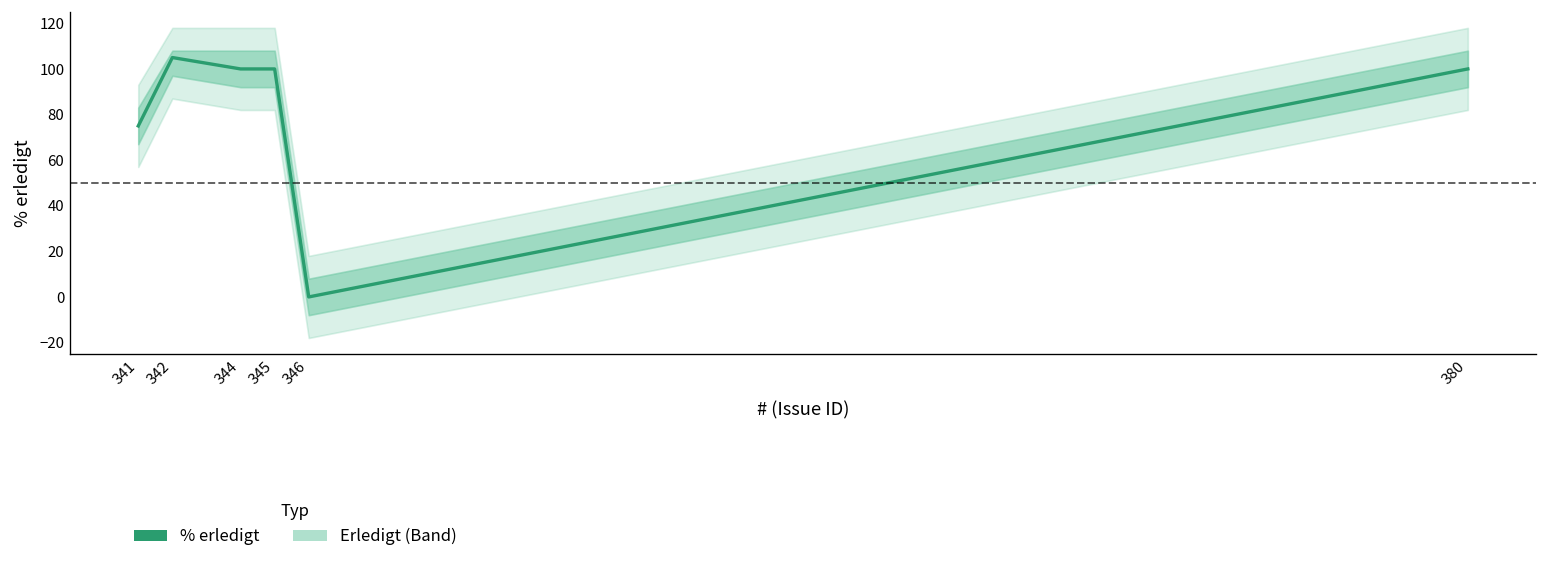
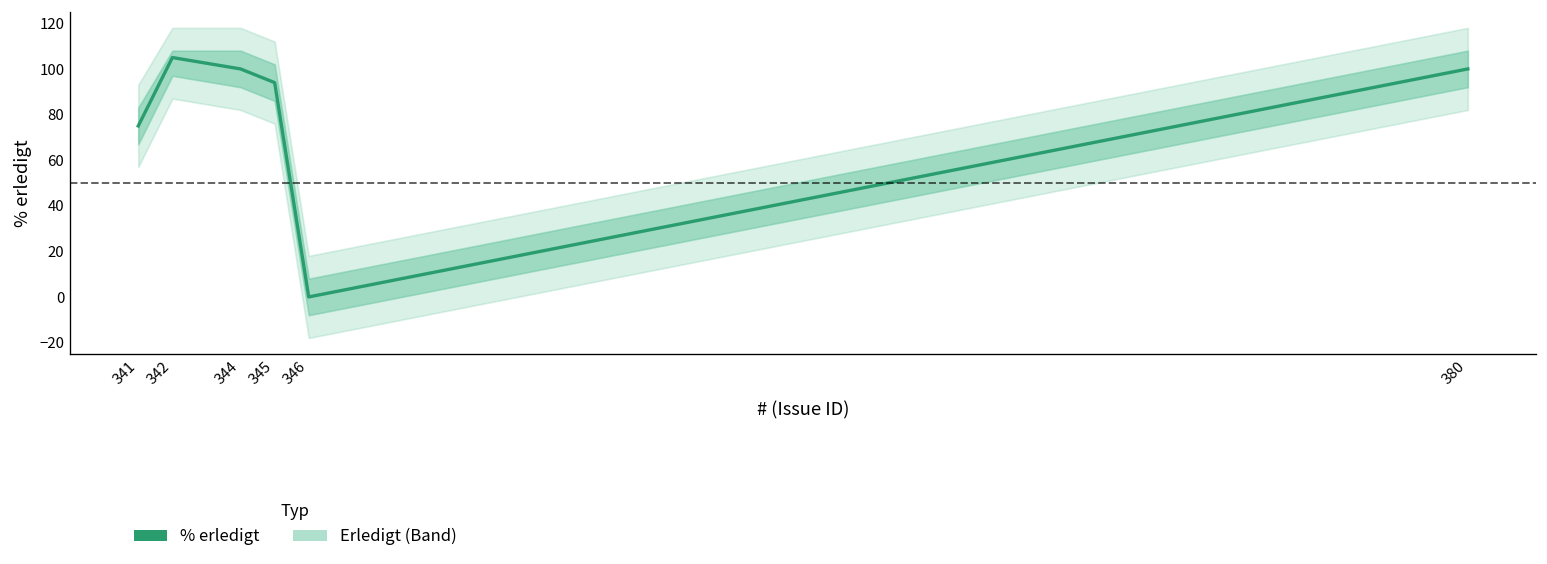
  {
    "% erledigt": {
      "341": 75,
      "342": 105,
      "344": 100,
-     "345": 100,
+     "345": 94,
      "346": 0,
      "380": 100
    }
  }
